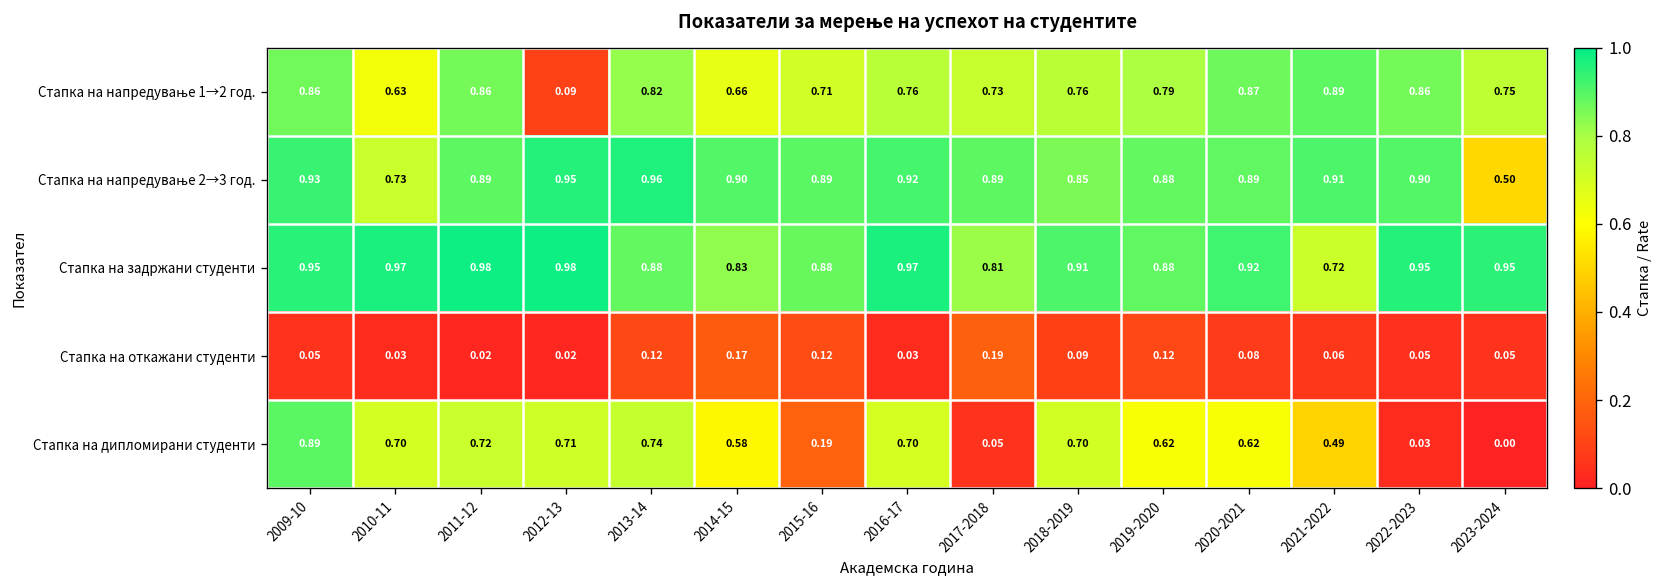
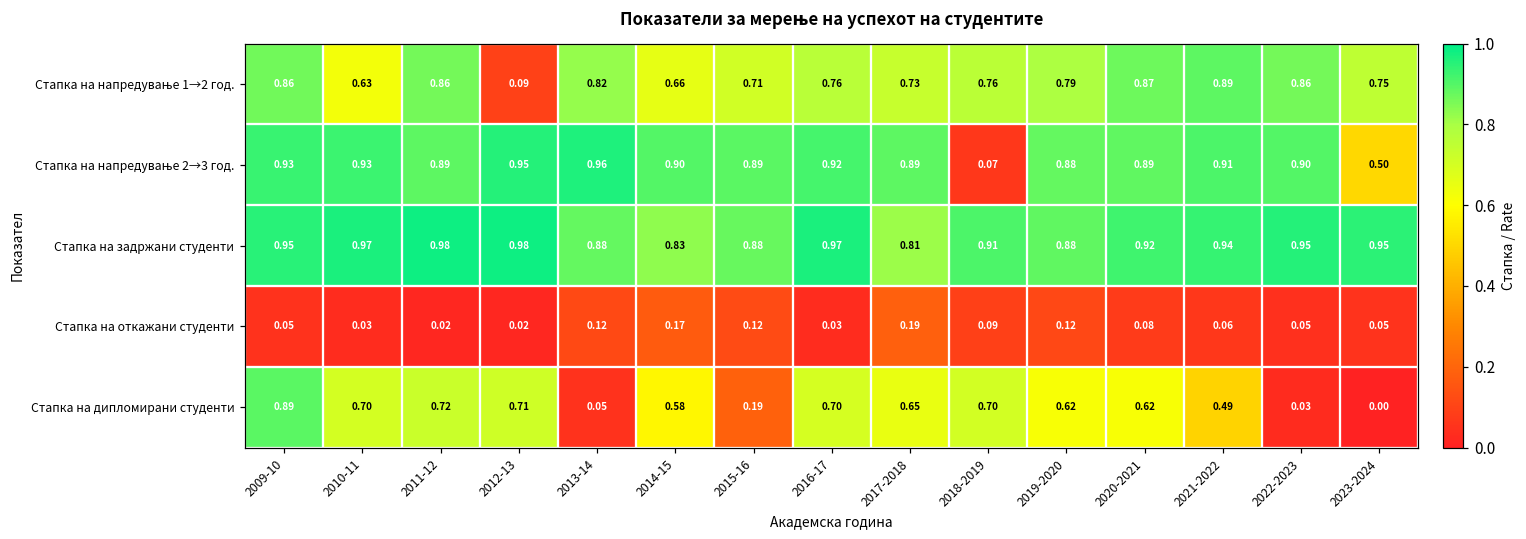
  {
    "Стапка на напредување 1→2 год.": {
      "2009-10": 0.86,
      "2010-11": 0.63,
      "2011-12": 0.86,
      "2012-13": 0.09,
      "2013-14": 0.82,
      "2014-15": 0.66,
      "2015-16": 0.71,
      "2016-17": 0.76,
      "2017-2018": 0.73,
      "2018-2019": 0.76,
      "2019-2020": 0.79,
      "2020-2021": 0.87,
      "2021-2022": 0.89,
      "2022-2023": 0.86,
      "2023-2024": 0.75
    },
    "Стапка на напредување 2→3 год.": {
      "2009-10": 0.93,
-     "2010-11": 0.73,
+     "2010-11": 0.93,
      "2011-12": 0.89,
      "2012-13": 0.95,
      "2013-14": 0.96,
      "2014-15": 0.90,
      "2015-16": 0.89,
      "2016-17": 0.92,
      "2017-2018": 0.89,
-     "2018-2019": 0.85,
+     "2018-2019": 0.07,
      "2019-2020": 0.88,
      "2020-2021": 0.89,
      "2021-2022": 0.91,
      "2022-2023": 0.90,
      "2023-2024": 0.50
    },
    "Стапка на задржани студенти": {
      "2009-10": 0.95,
      "2010-11": 0.97,
      "2011-12": 0.98,
      "2012-13": 0.98,
      "2013-14": 0.88,
      "2014-15": 0.83,
      "2015-16": 0.88,
      "2016-17": 0.97,
      "2017-2018": 0.81,
      "2018-2019": 0.91,
      "2019-2020": 0.88,
      "2020-2021": 0.92,
-     "2021-2022": 0.72,
+     "2021-2022": 0.94,
      "2022-2023": 0.95,
      "2023-2024": 0.95
    },
    "Стапка на откажани студенти": {
      "2009-10": 0.05,
      "2010-11": 0.03,
      "2011-12": 0.02,
      "2012-13": 0.02,
      "2013-14": 0.12,
      "2014-15": 0.17,
      "2015-16": 0.12,
      "2016-17": 0.03,
      "2017-2018": 0.19,
      "2018-2019": 0.09,
      "2019-2020": 0.12,
      "2020-2021": 0.08,
      "2021-2022": 0.06,
      "2022-2023": 0.05,
      "2023-2024": 0.05
    },
    "Стапка на дипломирани студенти": {
      "2009-10": 0.89,
      "2010-11": 0.70,
      "2011-12": 0.72,
      "2012-13": 0.71,
-     "2013-14": 0.74,
+     "2013-14": 0.05,
      "2014-15": 0.58,
      "2015-16": 0.19,
      "2016-17": 0.70,
-     "2017-2018": 0.05,
+     "2017-2018": 0.65,
      "2018-2019": 0.70,
      "2019-2020": 0.62,
      "2020-2021": 0.62,
      "2021-2022": 0.49,
      "2022-2023": 0.03,
      "2023-2024": 0.00
    }
  }
